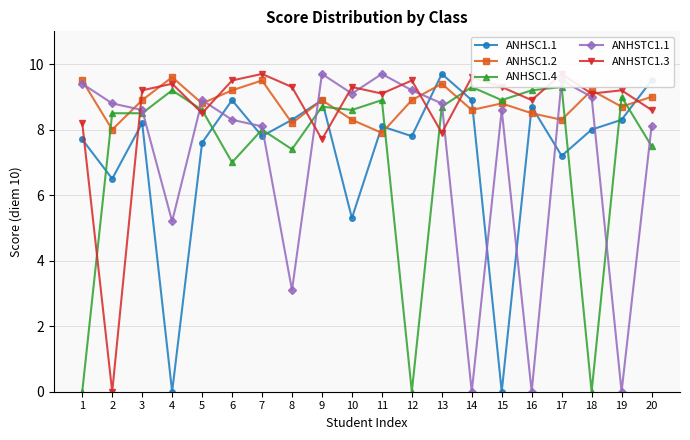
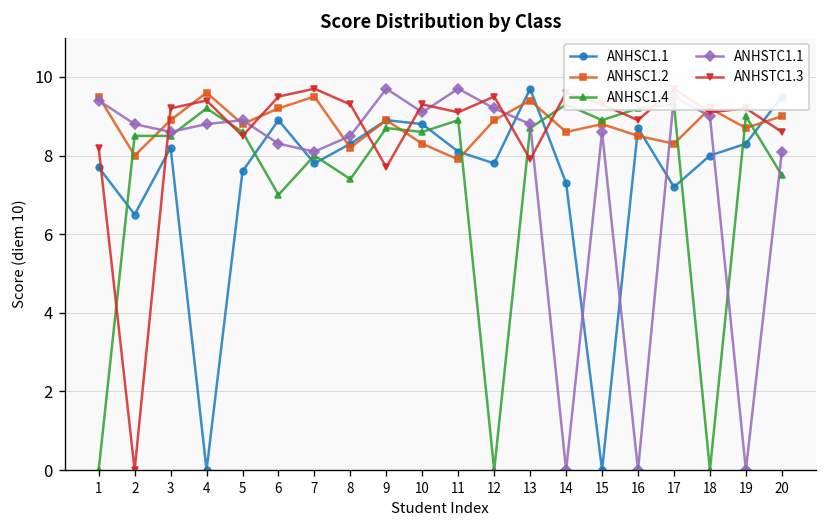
  {
    "ANHSC1.1": {
      "1": 7.7,
      "2": 6.5,
      "3": 8.2,
      "4": 0.0,
      "5": 7.6,
      "6": 8.9,
      "7": 7.8,
      "8": 8.3,
-     "10": 5.3,
+     "10": 8.8,
      "11": 8.1,
      "12": 7.8,
      "13": 9.7,
-     "14": 8.9,
+     "14": 7.3,
      "15": 0.0,
      "16": 8.7,
      "17": 7.2,
      "18": 8.0,
      "19": 8.3
    },
    "ANHSC1.4": {
      "1": 0.0,
      "2": 8.5,
      "3": 8.5,
      "4": 9.2,
      "5": 8.6,
      "6": 7.0,
      "7": 8.0,
      "8": 7.4,
      "9": 8.7,
      "10": 8.6,
      "11": 8.9,
      "12": 0.0,
      "13": 8.7,
      "14": 9.3,
      "15": 8.9,
      "16": 9.2,
      "17": 9.3,
      "18": 0.0,
      "19": 9.0,
      "20": 7.5
    },
    "ANHSTC1.1": {
      "1": 9.4,
      "2": 8.8,
      "3": 8.6,
-     "4": 5.2,
+     "4": 8.8,
      "5": 8.9,
      "6": 8.3,
      "7": 8.1,
-     "8": 3.1,
+     "8": 8.5,
      "9": 9.7,
      "10": 9.1,
      "11": 9.7,
      "12": 9.2,
      "13": 8.8,
      "14": 0.0,
      "15": 8.6,
      "16": 0.0,
      "18": 9.0,
      "19": 0.0,
      "20": 8.1
    }
  }
